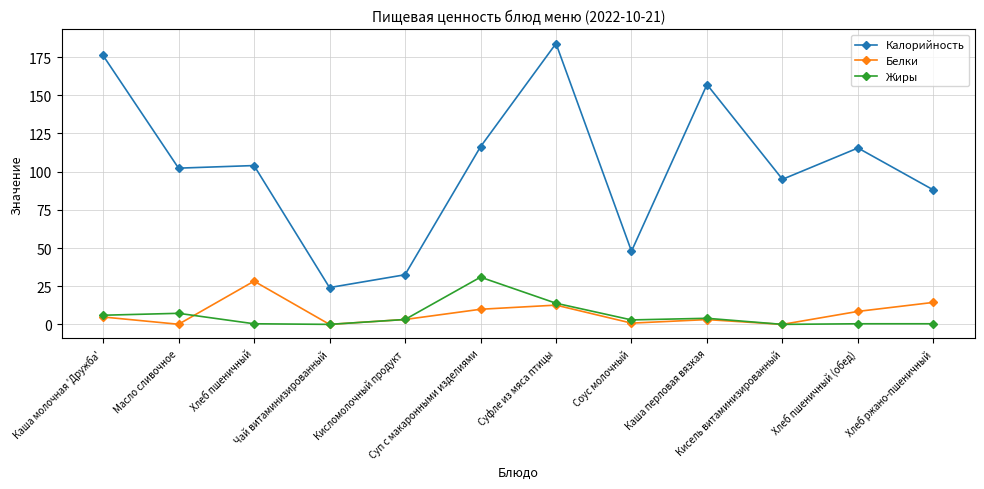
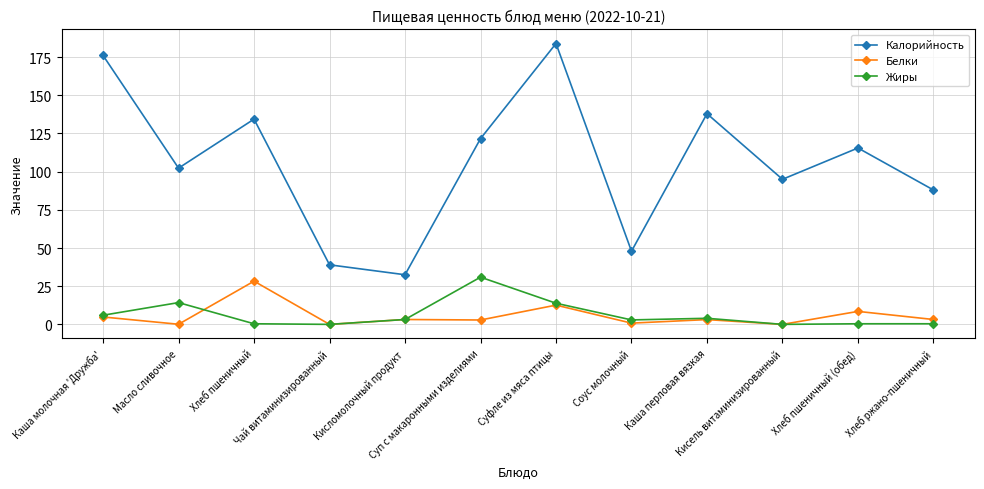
  {
    "Калорийность": {
      "Каша молочная 'Дружба'": 176,
      "Масло сливочное": 102,
-     "Хлеб пшеничный": 104,
-     "Чай витаминизированный": 24,
+     "Хлеб пшеничный": 134,
+     "Чай витаминизированный": 39,
      "Кисломолочный продукт": 33,
-     "Суп с макаронными изделиями": 116,
+     "Суп с макаронными изделиями": 122,
      "Суфле из мяса птицы": 184,
      "Соус молочный": 48,
-     "Каша перловая вязкая": 157,
+     "Каша перловая вязкая": 138,
      "Кисель витаминизированный": 95,
      "Хлеб пшеничный (обед)": 116,
      "Хлеб ржано-пшеничный": 88
    },
    "Белки": {
      "Масло сливочное": 0,
      "Хлеб пшеничный": 28,
-     "Суп с макаронными изделиями": 10,
+     "Суп с макаронными изделиями": 3,
      "Соус молочный": 1,
      "Хлеб пшеничный (обед)": 9,
-     "Хлеб ржано-пшеничный": 14
+     "Хлеб ржано-пшеничный": 3
    },
    "Жиры": {
-     "Масло сливочное": 7,
+     "Масло сливочное": 14,
      "Хлеб пшеничный": 0,
      "Суп с макаронными изделиями": 31,
      "Соус молочный": 3,
      "Хлеб пшеничный (обед)": 0,
      "Хлеб ржано-пшеничный": 0
    }
  }
